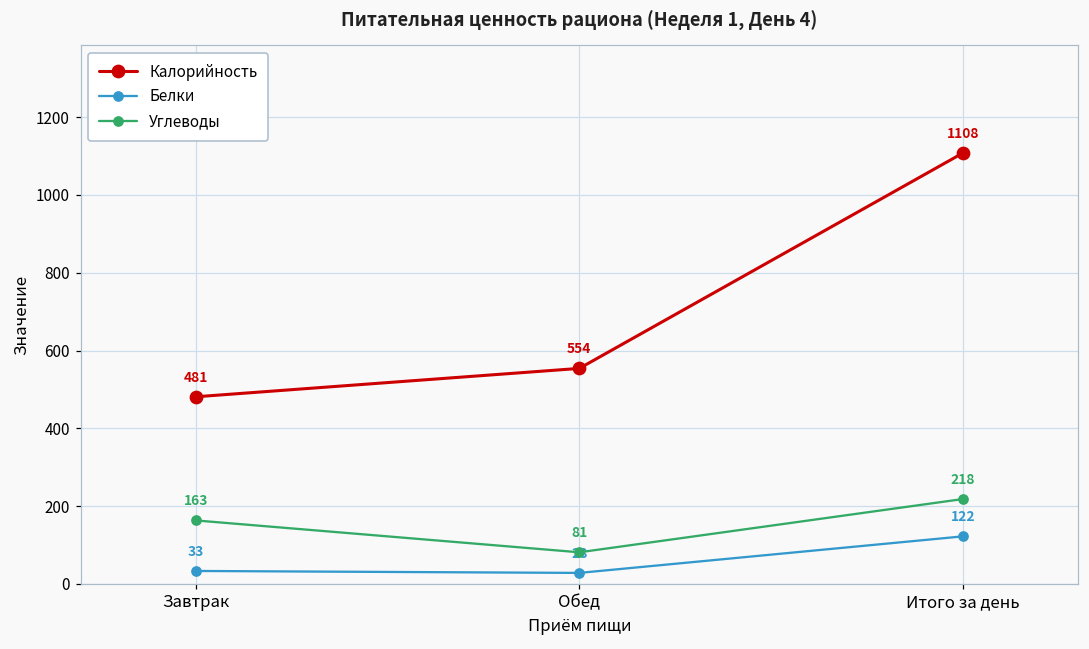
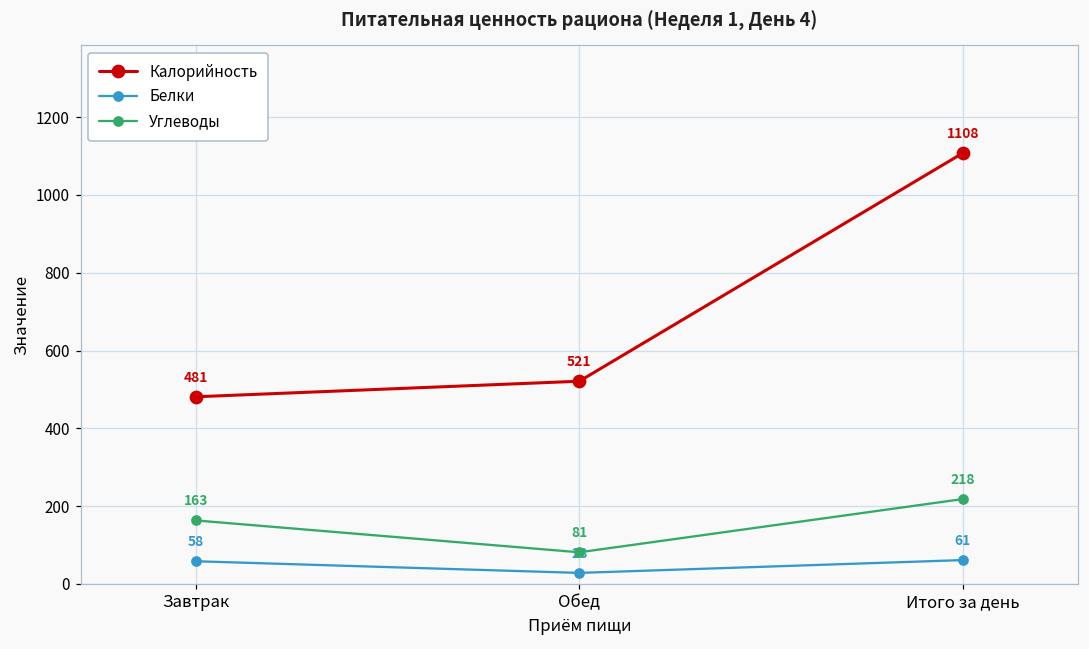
  {
    "Калорийность": {
      "Завтрак": 481,
-     "Обед": 554,
+     "Обед": 521,
      "Итого за день": 1108
    },
    "Белки": {
-     "Завтрак": 33,
-     "Итого за день": 122
+     "Завтрак": 58,
+     "Итого за день": 61
    },
    "Углеводы": {
      "Завтрак": 163,
      "Обед": 81,
      "Итого за день": 218
    }
  }
